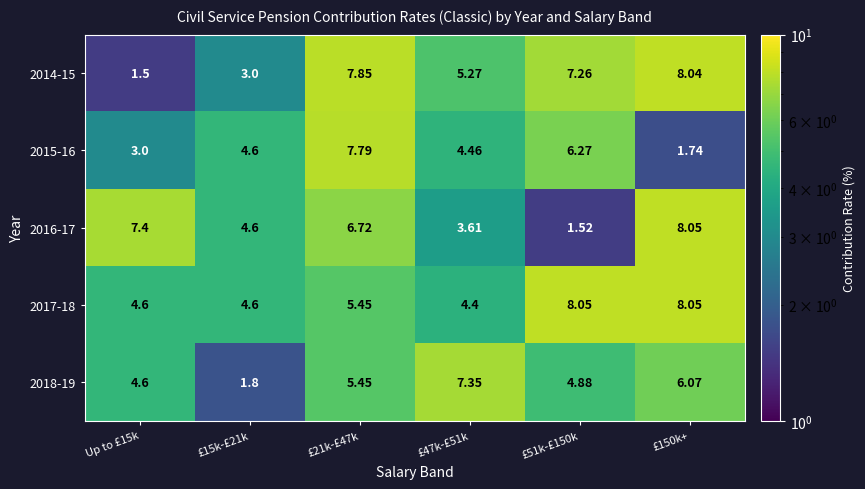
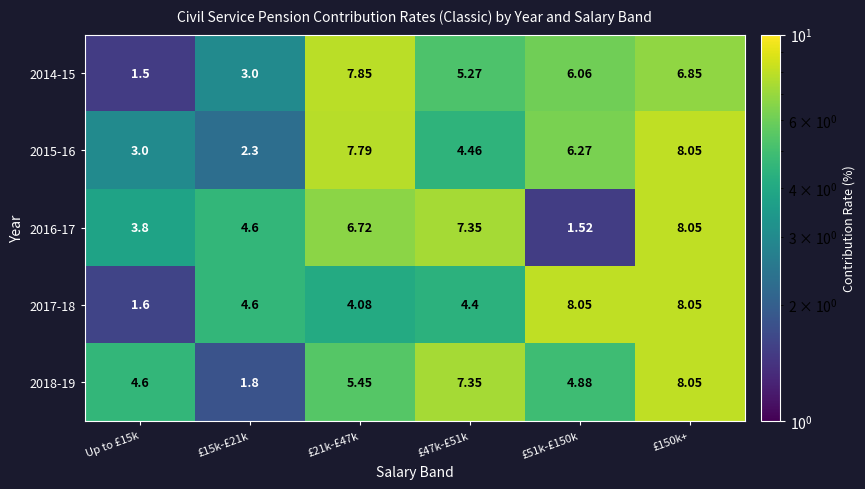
  {
    "2014-15": {
      "Up to £15k": 1.5,
      "£15k-£21k": 3.0,
      "£21k-£47k": 7.85,
      "£47k-£51k": 5.27,
-     "£51k-£150k": 7.26,
-     "£150k+": 8.04
+     "£51k-£150k": 6.06,
+     "£150k+": 6.85
    },
    "2015-16": {
      "Up to £15k": 3.0,
-     "£15k-£21k": 4.6,
+     "£15k-£21k": 2.3,
      "£21k-£47k": 7.79,
      "£47k-£51k": 4.46,
      "£51k-£150k": 6.27,
-     "£150k+": 1.74
+     "£150k+": 8.05
    },
    "2016-17": {
-     "Up to £15k": 7.4,
+     "Up to £15k": 3.8,
      "£15k-£21k": 4.6,
      "£21k-£47k": 6.72,
-     "£47k-£51k": 3.61,
+     "£47k-£51k": 7.35,
      "£51k-£150k": 1.52,
      "£150k+": 8.05
    },
    "2017-18": {
-     "Up to £15k": 4.6,
+     "Up to £15k": 1.6,
      "£15k-£21k": 4.6,
-     "£21k-£47k": 5.45,
+     "£21k-£47k": 4.08,
      "£47k-£51k": 4.4,
      "£51k-£150k": 8.05,
      "£150k+": 8.05
    },
    "2018-19": {
      "Up to £15k": 4.6,
      "£15k-£21k": 1.8,
      "£21k-£47k": 5.45,
      "£47k-£51k": 7.35,
      "£51k-£150k": 4.88,
-     "£150k+": 6.07
+     "£150k+": 8.05
    }
  }
